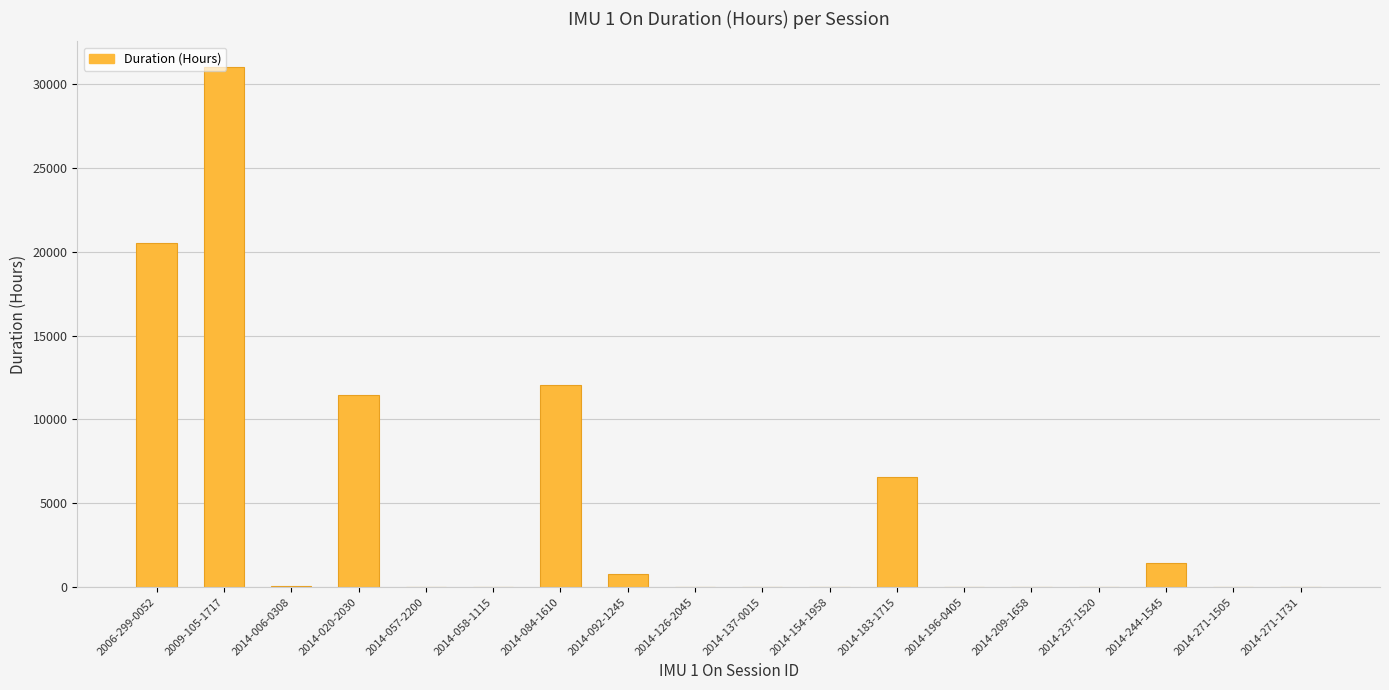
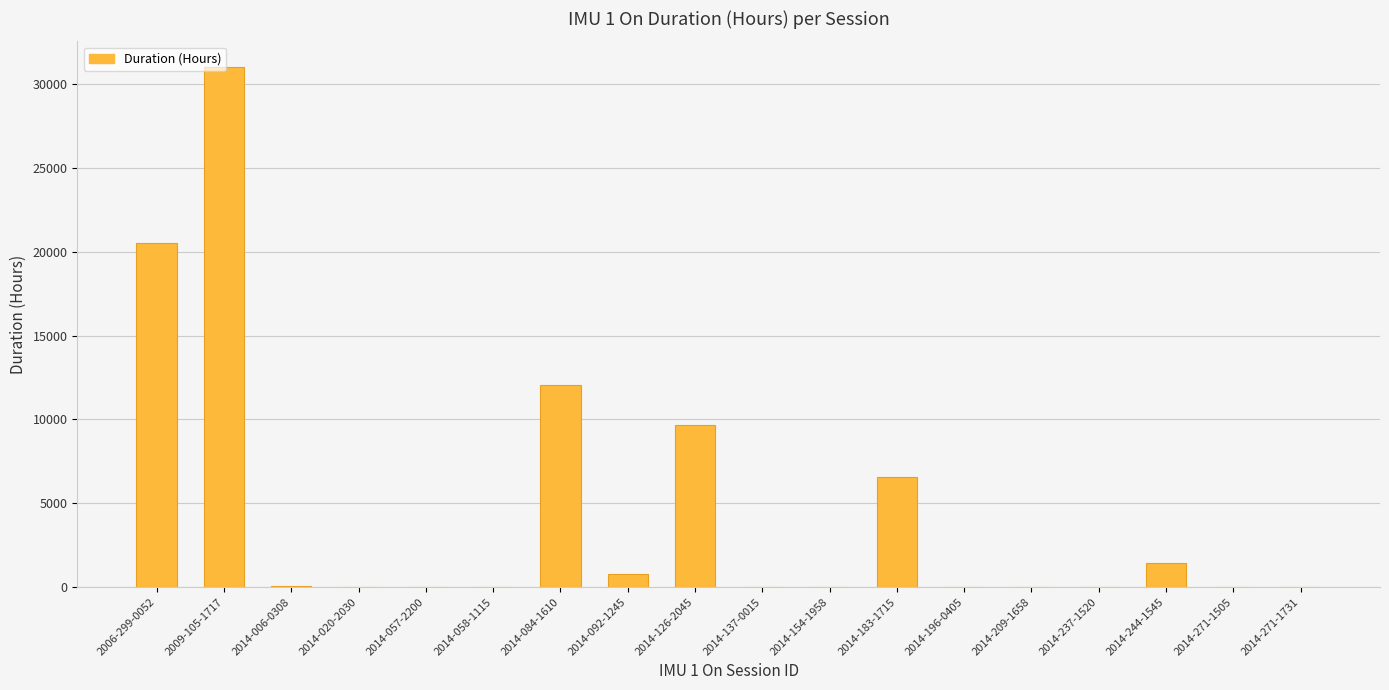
  {
    "2006-299-0052": 20500,
-   "2014-020-2030": 11500,
+   "2014-020-2030": 0,
    "2014-084-1610": 12100,
    "2014-092-1245": 800,
-   "2014-126-2045": 0,
+   "2014-126-2045": 9700,
    "2014-183-1715": 6500,
    "2014-244-1545": 1400
  }
